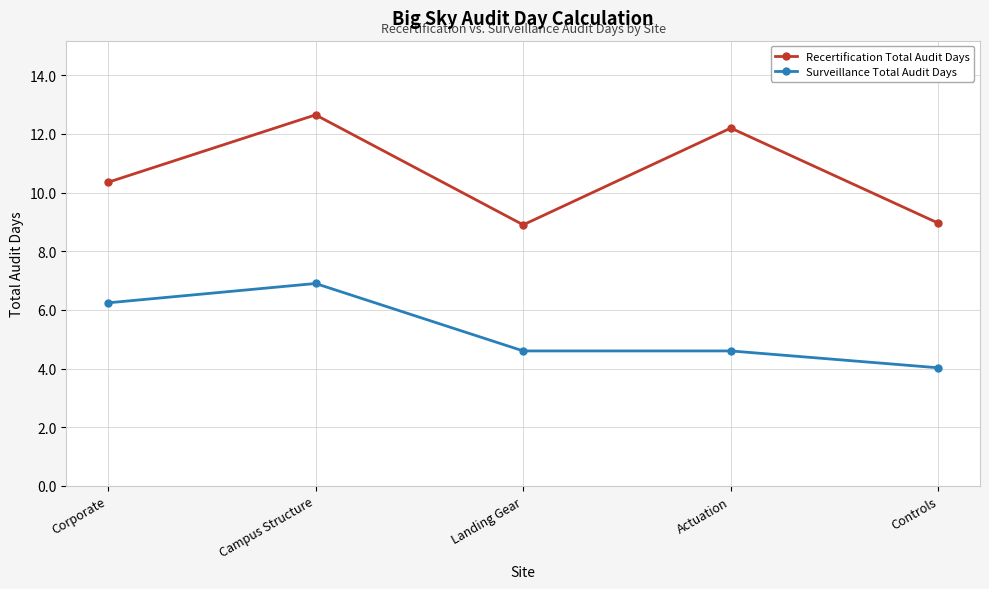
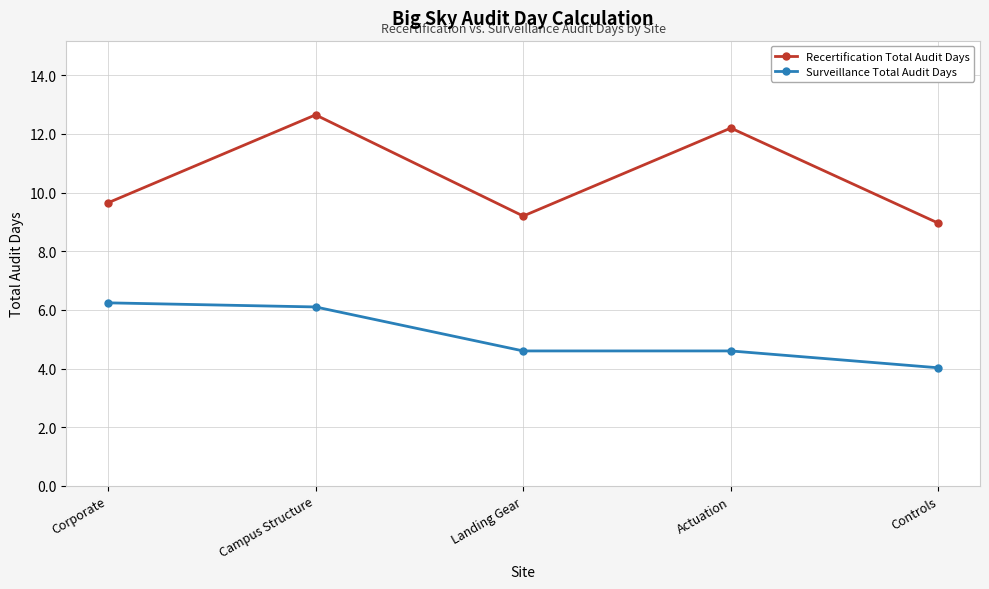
  {
    "Recertification Total Audit Days": {
-     "Corporate": 10.4,
+     "Corporate": 9.7,
      "Campus Structure": 12.7,
-     "Landing Gear": 8.9,
+     "Landing Gear": 9.2,
      "Actuation": 12.2,
      "Controls": 9.0
    },
    "Surveillance Total Audit Days": {
      "Corporate": 6.2,
-     "Campus Structure": 6.9,
+     "Campus Structure": 6.1,
      "Landing Gear": 4.6,
      "Actuation": 4.6,
      "Controls": 4.0
    }
  }
